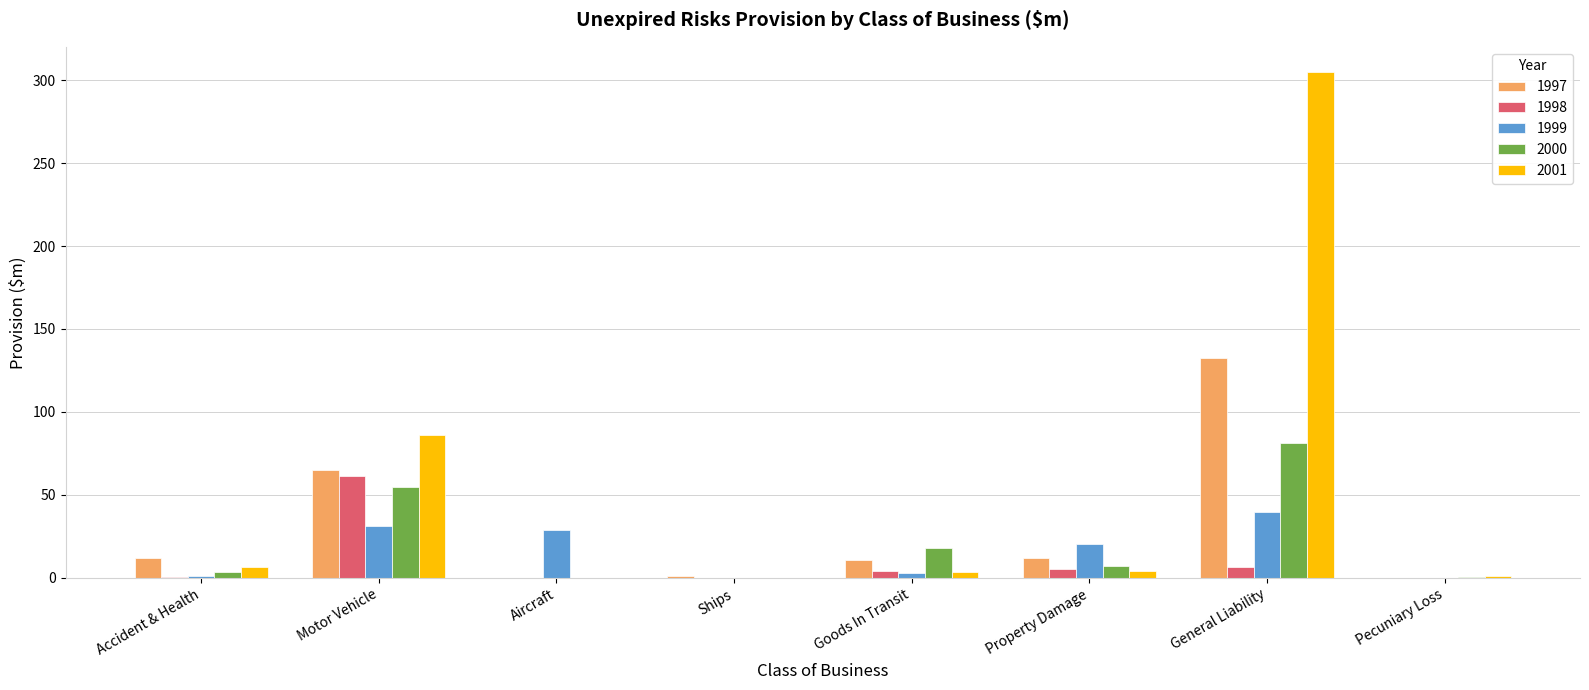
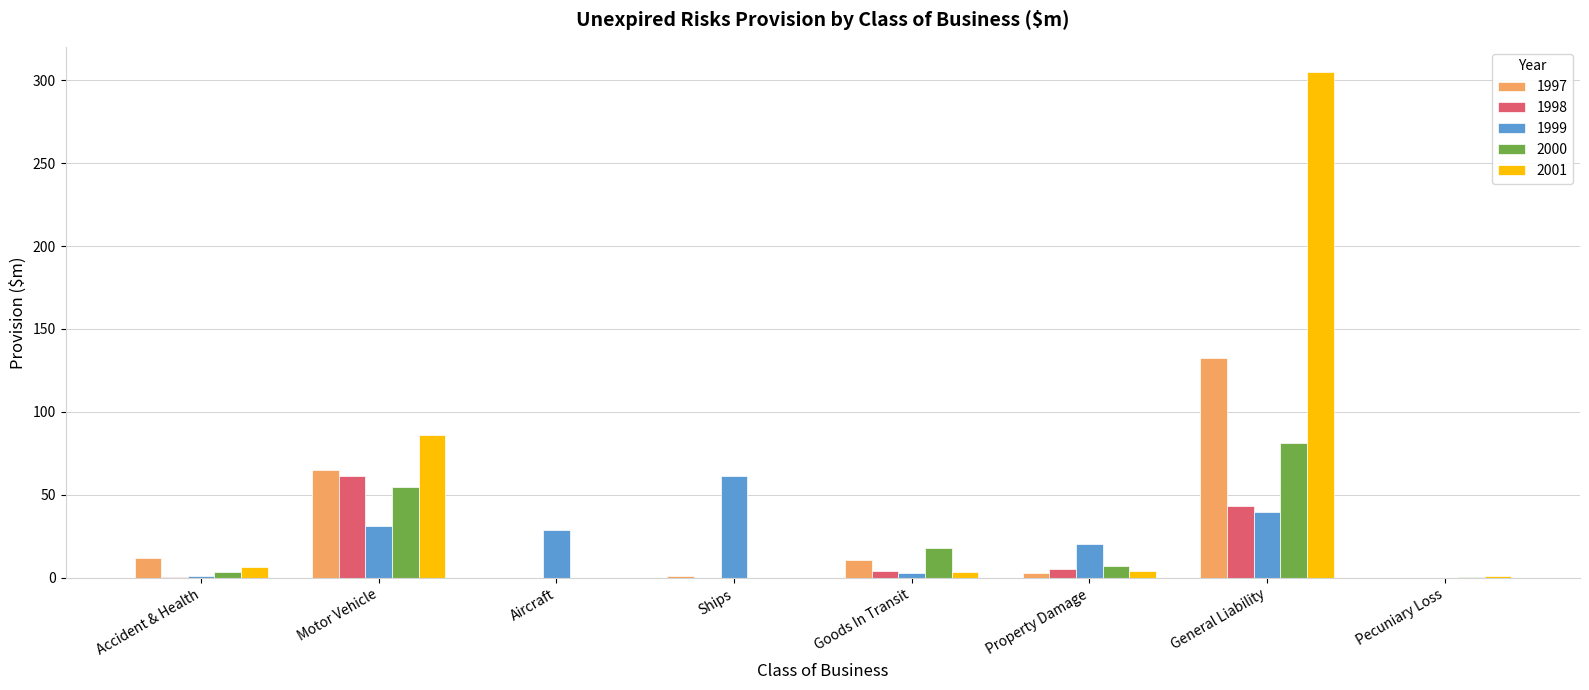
  {
    "1997": {
      "Accident & Health": 12,
      "Motor Vehicle": 65,
      "Aircraft": 0,
      "Goods In Transit": 11,
-     "Property Damage": 12,
+     "Property Damage": 3,
      "General Liability": 132,
      "Pecuniary Loss": 0
    },
    "1998": {
      "Motor Vehicle": 61,
      "Aircraft": 0,
      "Ships": 0,
      "Goods In Transit": 4,
      "Property Damage": 6,
-     "General Liability": 6,
+     "General Liability": 43,
      "Pecuniary Loss": 0
    },
    "1999": {
      "Motor Vehicle": 32,
      "Aircraft": 29,
-     "Ships": 0,
+     "Ships": 61,
      "Goods In Transit": 3,
      "Property Damage": 20,
      "General Liability": 40,
      "Pecuniary Loss": 0
    },
    "2000": {
      "Accident & Health": 3,
      "Motor Vehicle": 55,
      "Aircraft": 0,
      "Ships": 0,
      "Goods In Transit": 18,
      "Property Damage": 7,
      "General Liability": 82
    },
    "2001": {
      "Accident & Health": 6,
      "Motor Vehicle": 86,
      "Aircraft": 0,
      "Ships": 0,
      "Goods In Transit": 4,
      "Property Damage": 4,
      "General Liability": 305
    }
  }
